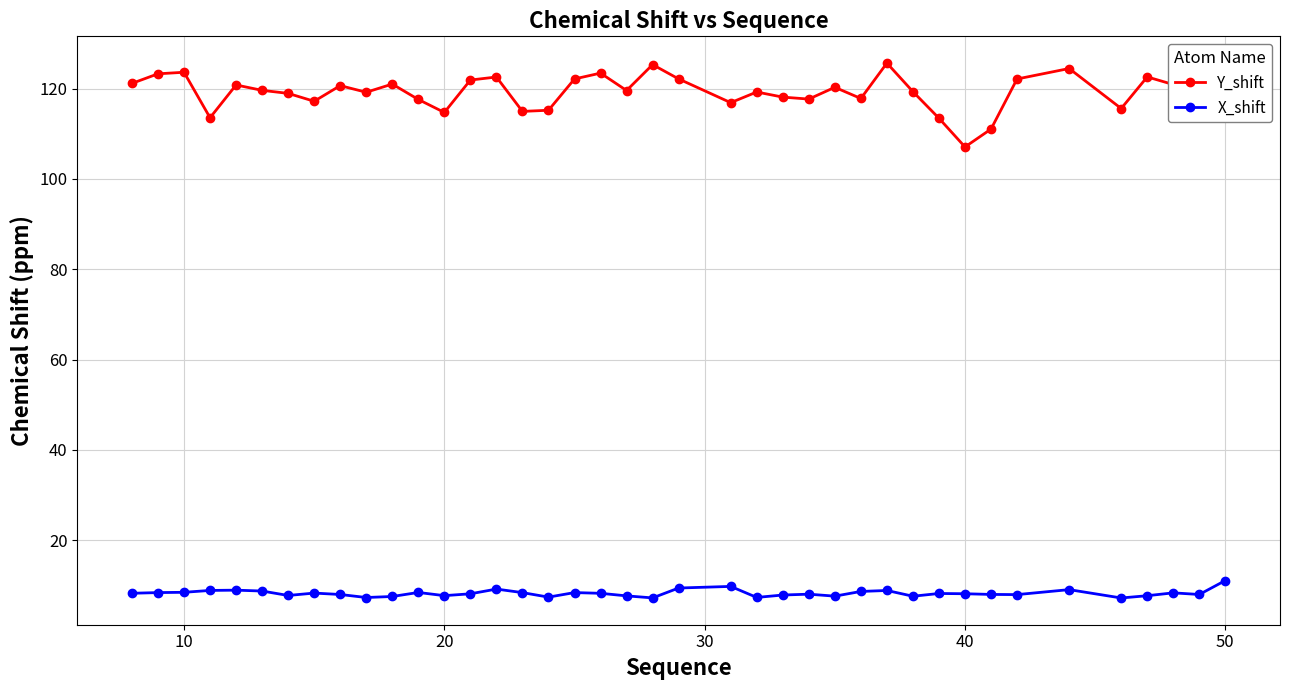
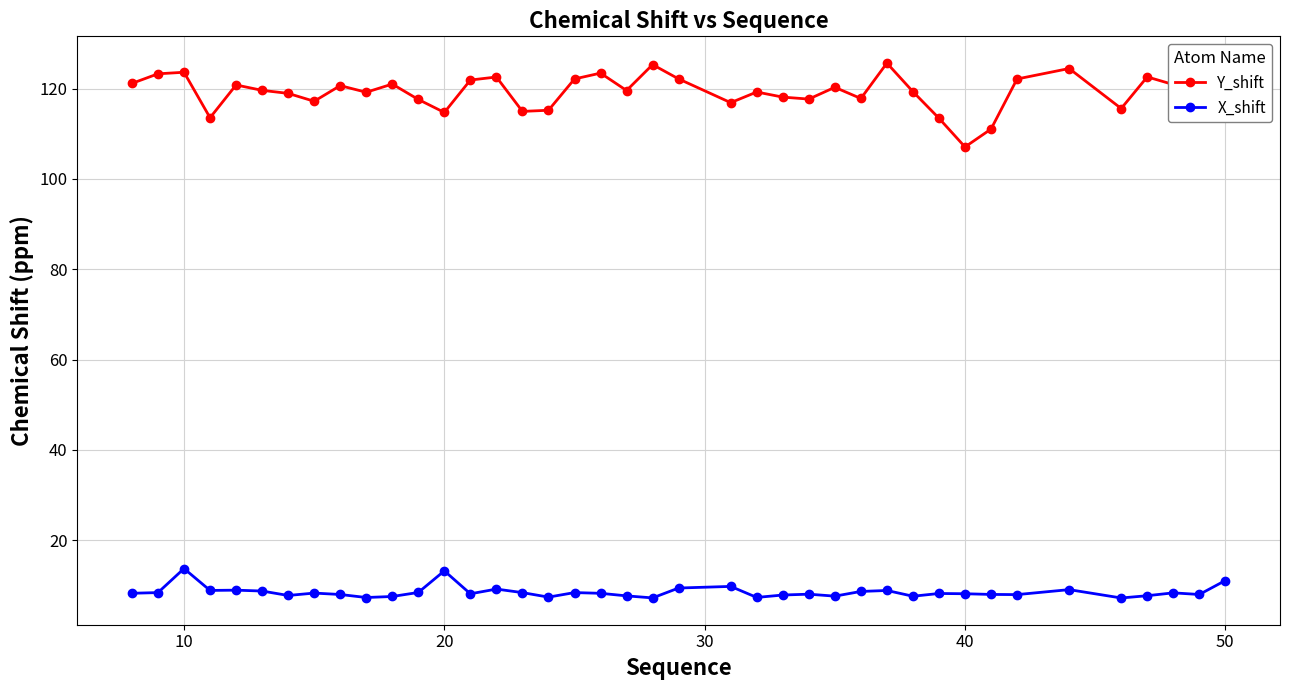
  {
    "Y_shift": {
      "10": 124,
      "20": 115,
      "40": 107
    },
    "X_shift": {
-     "10": 8,
-     "20": 8,
+     "10": 14,
+     "20": 13,
      "40": 8,
      "50": 11
    }
  }
